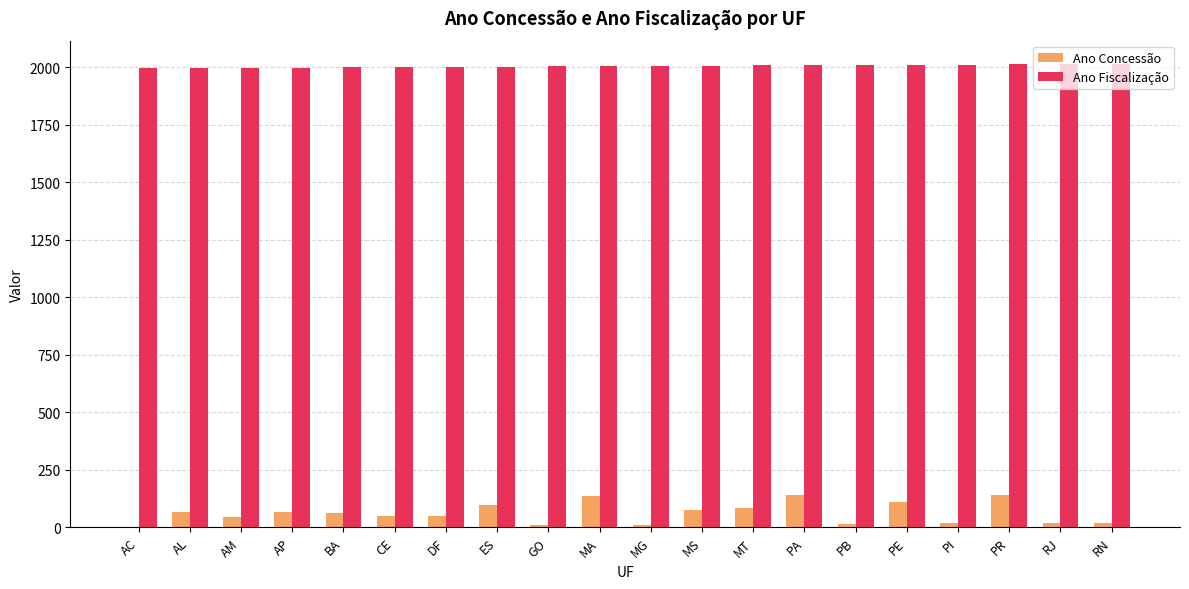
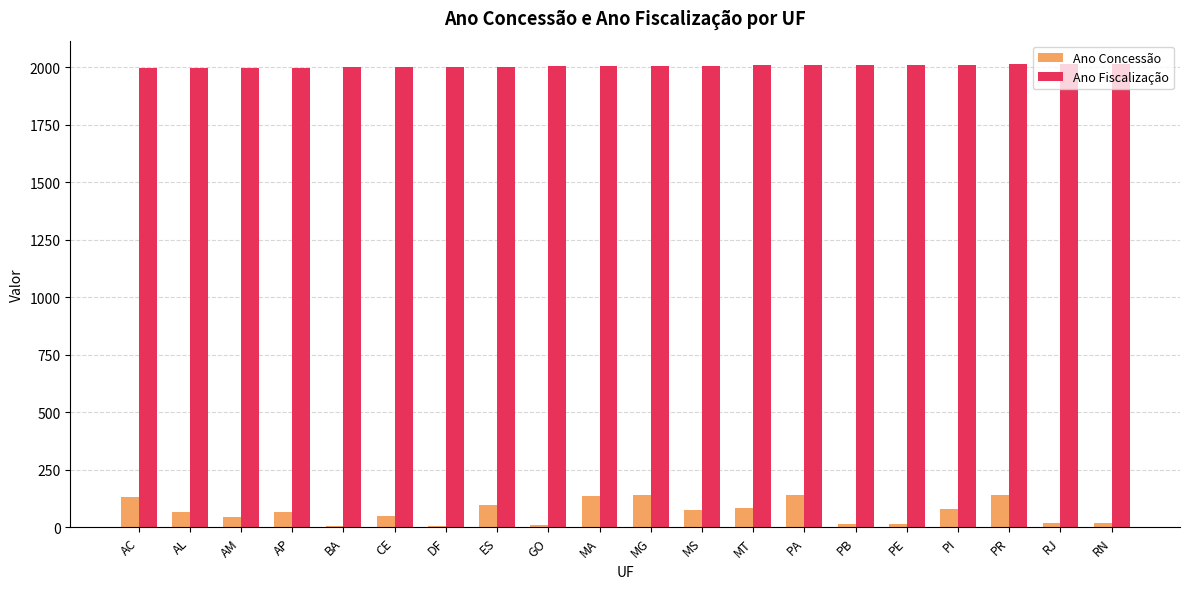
  {
    "Ano Concessão": {
-     "AC": 0,
+     "AC": 130,
      "AL": 70,
      "AM": 50,
      "AP": 70,
-     "BA": 60,
+     "BA": 10,
      "CE": 50,
-     "DF": 50,
+     "DF": 10,
      "ES": 100,
      "MA": 140,
-     "MG": 10,
+     "MG": 140,
      "MS": 70,
      "MT": 80,
      "PA": 140,
      "PB": 20,
-     "PE": 110,
-     "PI": 20,
+     "PE": 20,
+     "PI": 80,
      "PR": 140,
      "RJ": 20,
      "RN": 20
    },
    "Ano Fiscalização": {
      "AC": 2000,
      "AL": 2000,
      "AM": 2000,
      "AP": 2000,
      "BA": 2000,
      "CE": 2000,
      "DF": 2000,
      "ES": 2000,
      "GO": 2000,
      "MA": 2010,
      "MG": 2010,
      "MS": 2010,
      "MT": 2010,
      "PA": 2010,
      "PB": 2010,
      "PE": 2010,
      "PI": 2010,
      "PR": 2010
    }
  }
